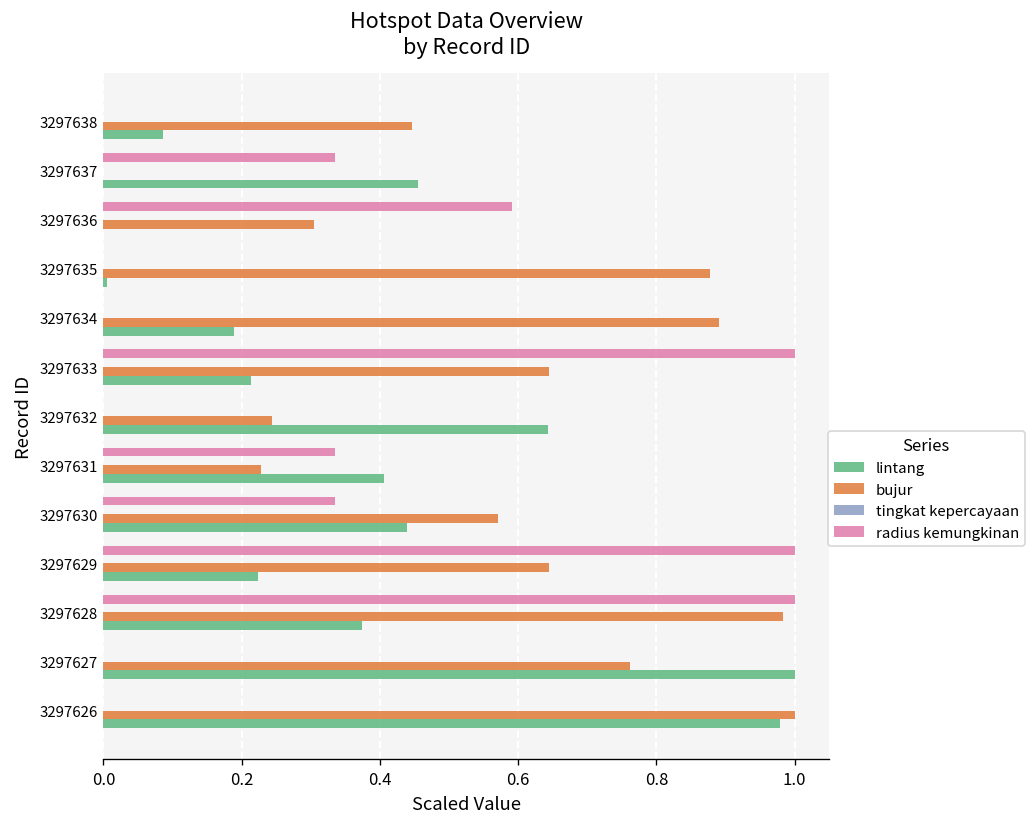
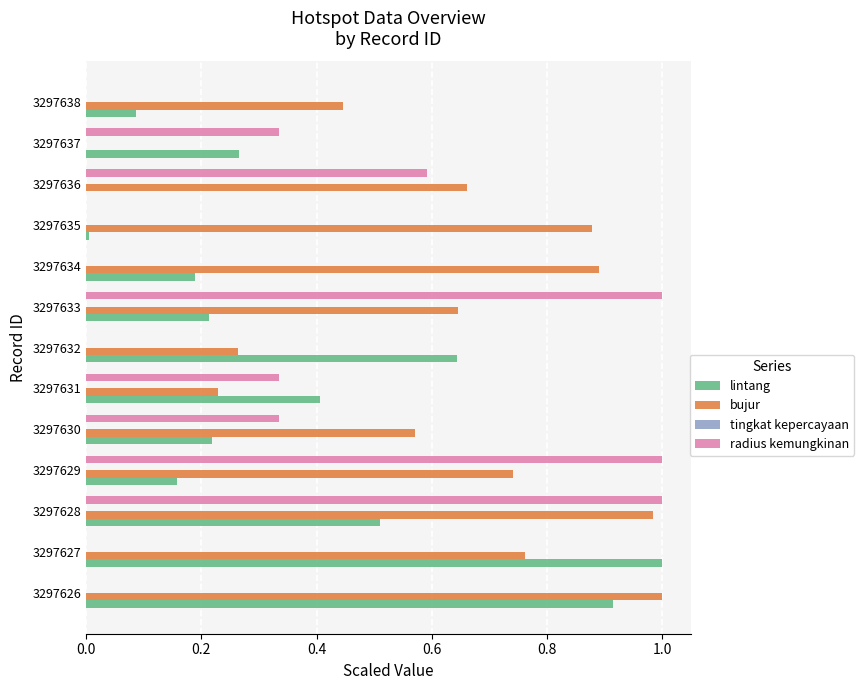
  {
    "lintang": {
      "3297638": 0.09,
-     "3297637": 0.46,
+     "3297637": 0.27,
      "3297636": 0.00,
      "3297635": 0.01,
      "3297634": 0.19,
      "3297633": 0.21,
      "3297632": 0.64,
      "3297631": 0.41,
-     "3297630": 0.44,
-     "3297629": 0.22,
-     "3297628": 0.37,
+     "3297630": 0.22,
+     "3297629": 0.16,
+     "3297628": 0.51,
      "3297627": 1.00,
-     "3297626": 0.98
+     "3297626": 0.91
    },
    "bujur": {
      "3297638": 0.45,
      "3297637": 0.00,
-     "3297636": 0.30,
+     "3297636": 0.66,
      "3297635": 0.88,
      "3297634": 0.89,
      "3297633": 0.65,
-     "3297632": 0.24,
+     "3297632": 0.26,
      "3297631": 0.23,
      "3297630": 0.57,
-     "3297629": 0.65,
+     "3297629": 0.74,
      "3297628": 0.98,
      "3297627": 0.76,
      "3297626": 1.00
    },
    "tingkat kepercayaan": {
      "3297638": 0.00,
      "3297637": 0.00,
      "3297636": 0.00,
      "3297635": 0.00,
      "3297634": 0.00,
      "3297633": 0.00,
      "3297632": 0.00,
      "3297631": 0.00,
      "3297630": 0.00,
      "3297629": 0.00,
      "3297628": 0.00,
      "3297627": 0.00,
      "3297626": 0.00
    },
    "radius kemungkinan": {
      "3297638": 0.00,
      "3297637": 0.33,
      "3297636": 0.59,
      "3297635": 0.00,
      "3297634": 0.00,
      "3297633": 1.00,
      "3297632": 0.00,
      "3297631": 0.33,
      "3297630": 0.33,
      "3297629": 1.00,
      "3297628": 1.00,
      "3297627": 0.00,
      "3297626": 0.00
    }
  }
